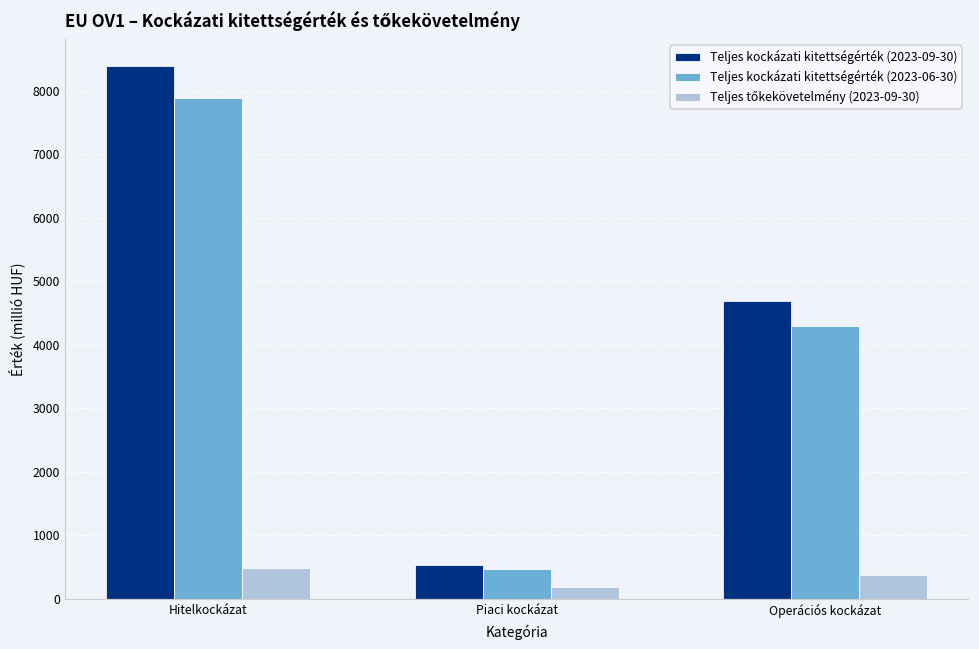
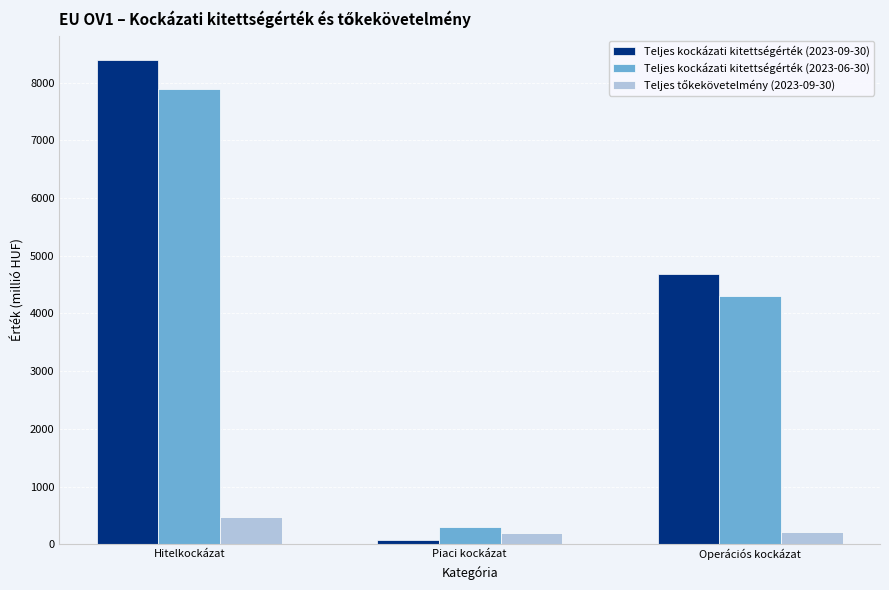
  {
    "Teljes kockázati kitettségérték (2023-09-30)": {
      "Hitelkockázat": 8400,
-     "Piaci kockázat": 500,
+     "Piaci kockázat": 100,
      "Operációs kockázat": 4700
    },
    "Teljes kockázati kitettségérték (2023-06-30)": {
      "Hitelkockázat": 7900,
-     "Piaci kockázat": 500,
+     "Piaci kockázat": 300,
      "Operációs kockázat": 4300
    },
    "Teljes tőkekövetelmény (2023-09-30)": {
      "Hitelkockázat": 500,
      "Piaci kockázat": 200,
-     "Operációs kockázat": 400
+     "Operációs kockázat": 200
    }
  }
